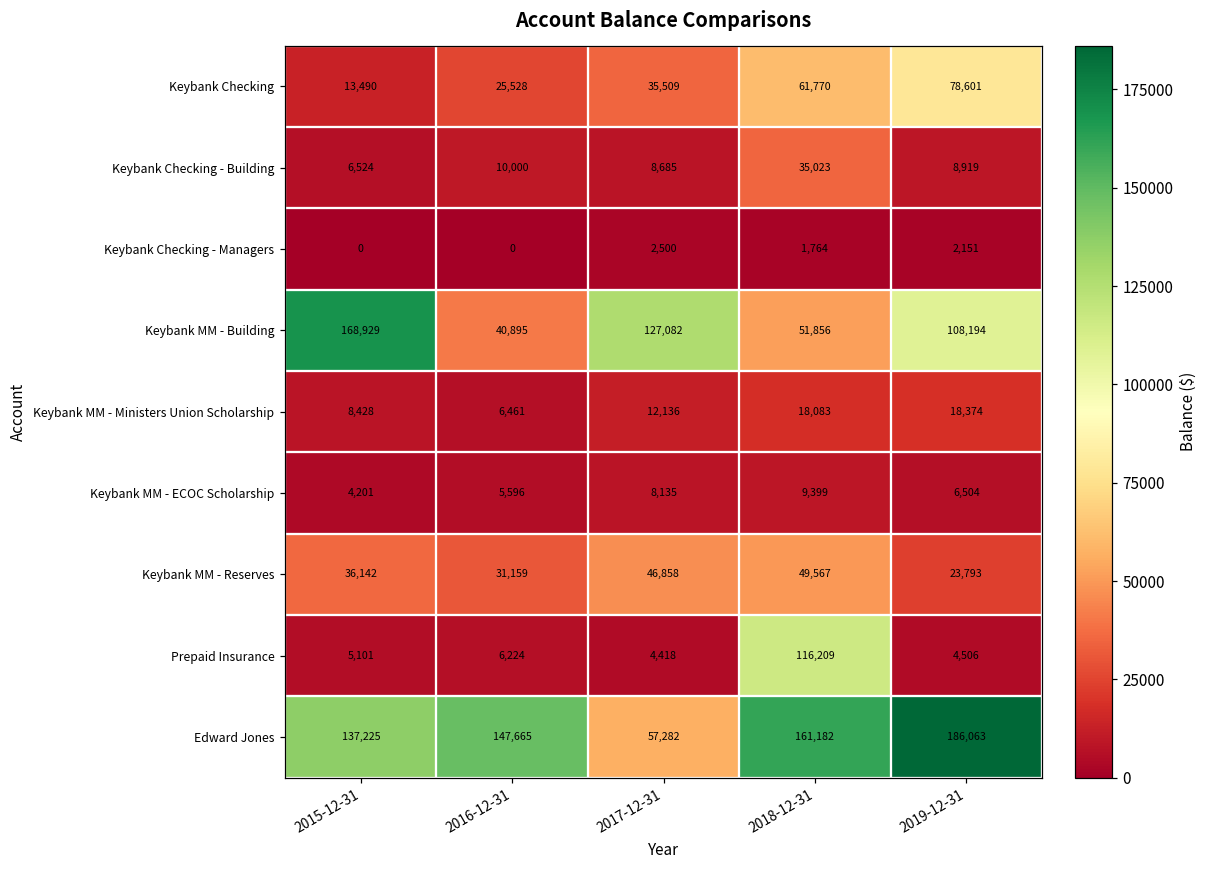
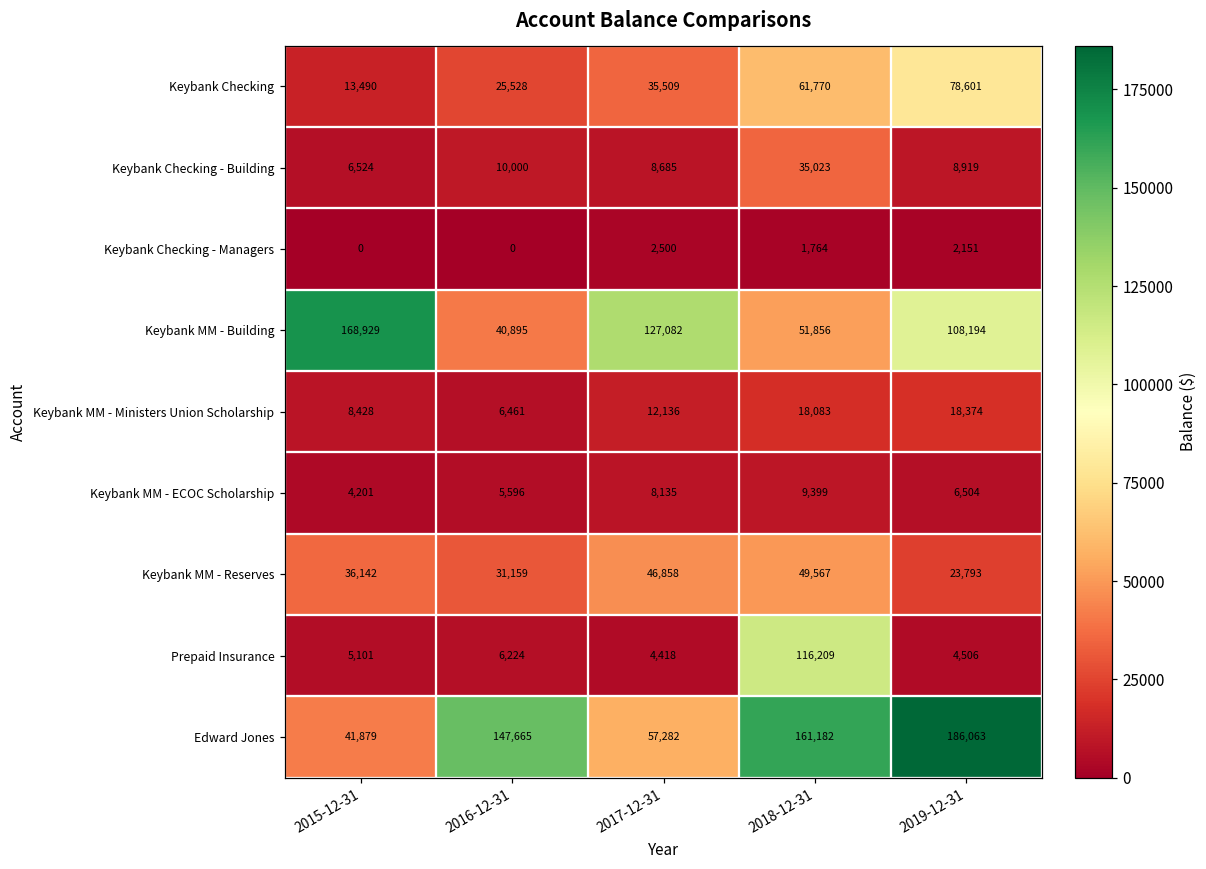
  {
    "Keybank Checking": {
      "2015-12-31": "13,490",
      "2016-12-31": "25,528",
      "2017-12-31": "35,509",
      "2018-12-31": "61,770",
      "2019-12-31": "78,601"
    },
    "Keybank Checking - Building": {
      "2015-12-31": "6,524",
      "2016-12-31": "10,000",
      "2017-12-31": "8,685",
      "2018-12-31": "35,023",
      "2019-12-31": "8,919"
    },
    "Keybank Checking - Managers": {
      "2015-12-31": "0",
      "2016-12-31": "0",
      "2017-12-31": "2,500",
      "2018-12-31": "1,764",
      "2019-12-31": "2,151"
    },
    "Keybank MM - Building": {
      "2015-12-31": "168,929",
      "2016-12-31": "40,895",
      "2017-12-31": "127,082",
      "2018-12-31": "51,856",
      "2019-12-31": "108,194"
    },
    "Keybank MM - Ministers Union Scholarship": {
      "2015-12-31": "8,428",
      "2016-12-31": "6,461",
      "2017-12-31": "12,136",
      "2018-12-31": "18,083",
      "2019-12-31": "18,374"
    },
    "Keybank MM - ECOC Scholarship": {
      "2015-12-31": "4,201",
      "2016-12-31": "5,596",
      "2017-12-31": "8,135",
      "2018-12-31": "9,399",
      "2019-12-31": "6,504"
    },
    "Keybank MM - Reserves": {
      "2015-12-31": "36,142",
      "2016-12-31": "31,159",
      "2017-12-31": "46,858",
      "2018-12-31": "49,567",
      "2019-12-31": "23,793"
    },
    "Prepaid Insurance": {
      "2015-12-31": "5,101",
      "2016-12-31": "6,224",
      "2017-12-31": "4,418",
      "2018-12-31": "116,209",
      "2019-12-31": "4,506"
    },
    "Edward Jones": {
-     "2015-12-31": "137,225",
+     "2015-12-31": "41,879",
      "2016-12-31": "147,665",
      "2017-12-31": "57,282",
      "2018-12-31": "161,182",
      "2019-12-31": "186,063"
    }
  }
